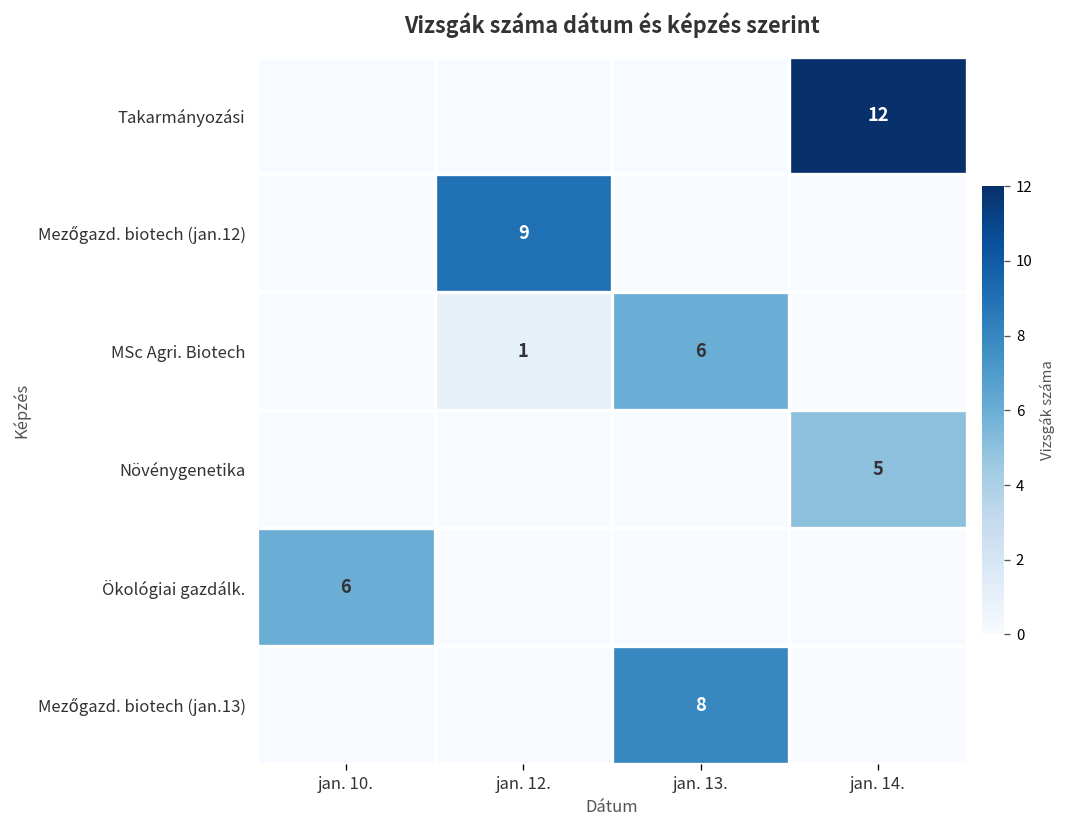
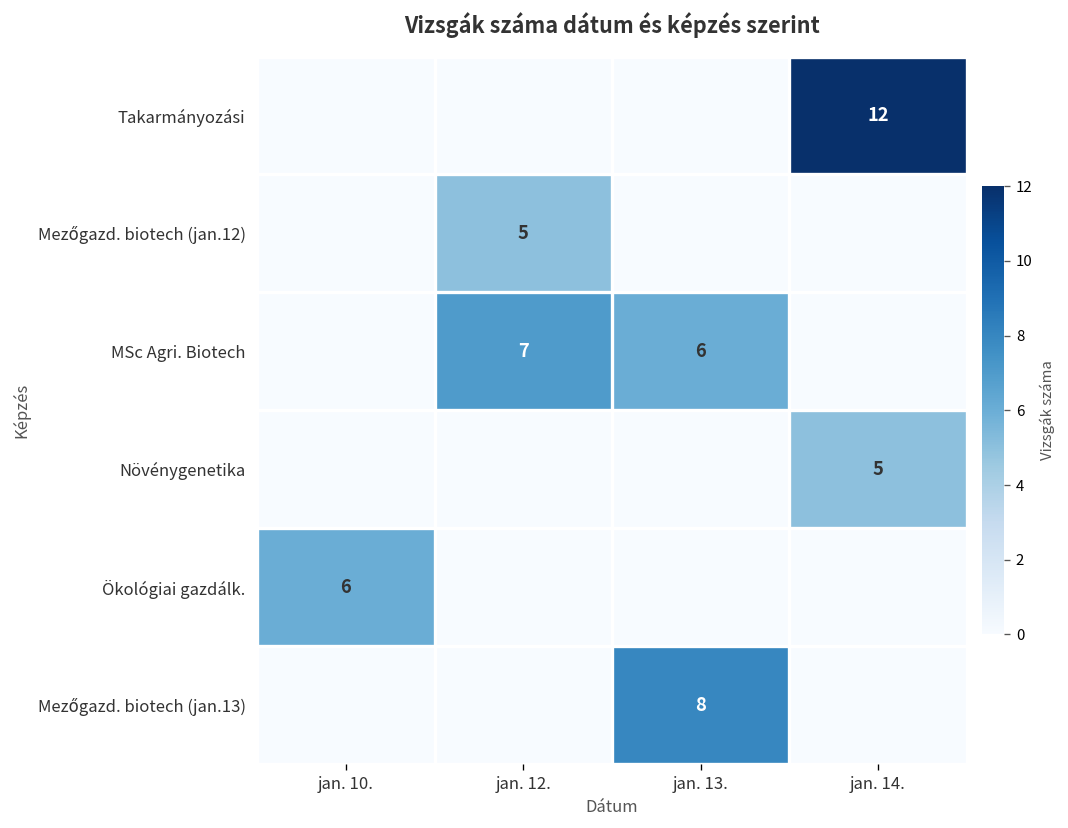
  {
    "Takarmányozási": {
      "jan. 14.": 12
    },
    "Mezőgazd. biotech (jan.12)": {
-     "jan. 12.": 9
+     "jan. 12.": 5
    },
    "MSc Agri. Biotech": {
-     "jan. 12.": 1,
+     "jan. 12.": 7,
      "jan. 13.": 6
    },
    "Növénygenetika": {
      "jan. 14.": 5
    },
    "Ökológiai gazdálk.": {
      "jan. 10.": 6
    },
    "Mezőgazd. biotech (jan.13)": {
      "jan. 13.": 8
    }
  }
